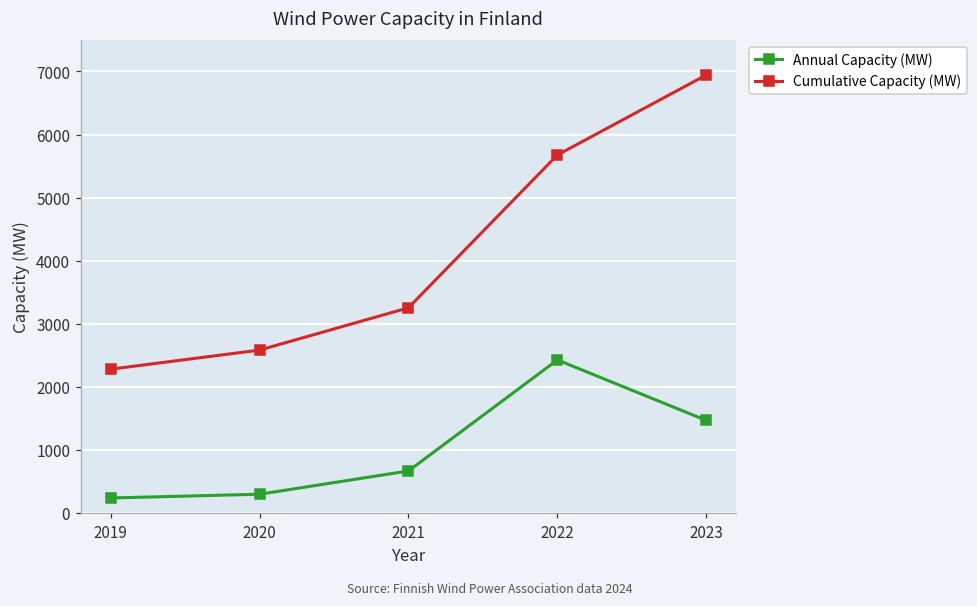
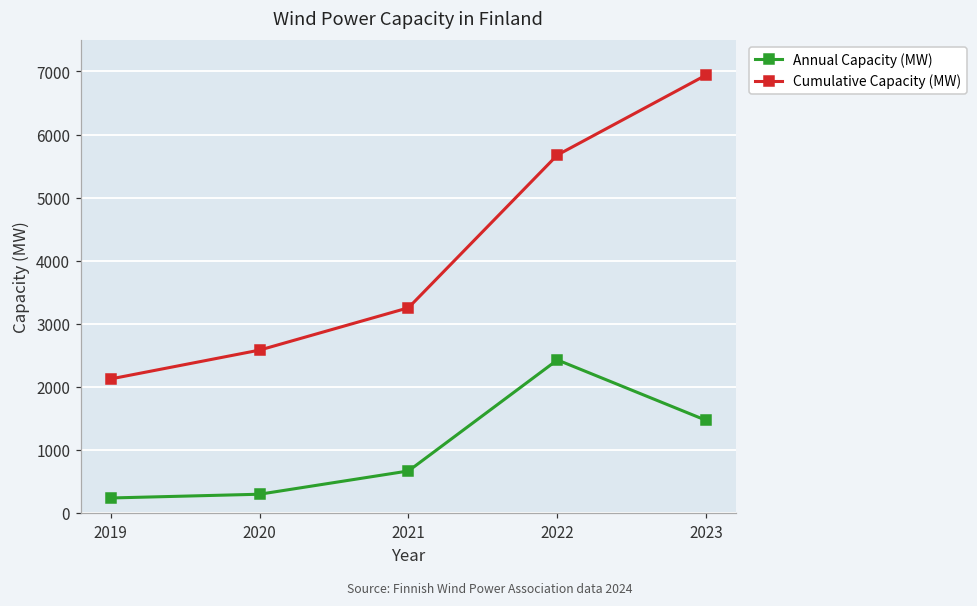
  {
    "Annual Capacity (MW)": {
      "2019": 200,
      "2020": 300,
      "2021": 700,
      "2022": 2400,
      "2023": 1500
    },
    "Cumulative Capacity (MW)": {
-     "2019": 2300,
+     "2019": 2100,
      "2020": 2600,
      "2021": 3300,
      "2022": 5700,
      "2023": 6900
    }
  }
